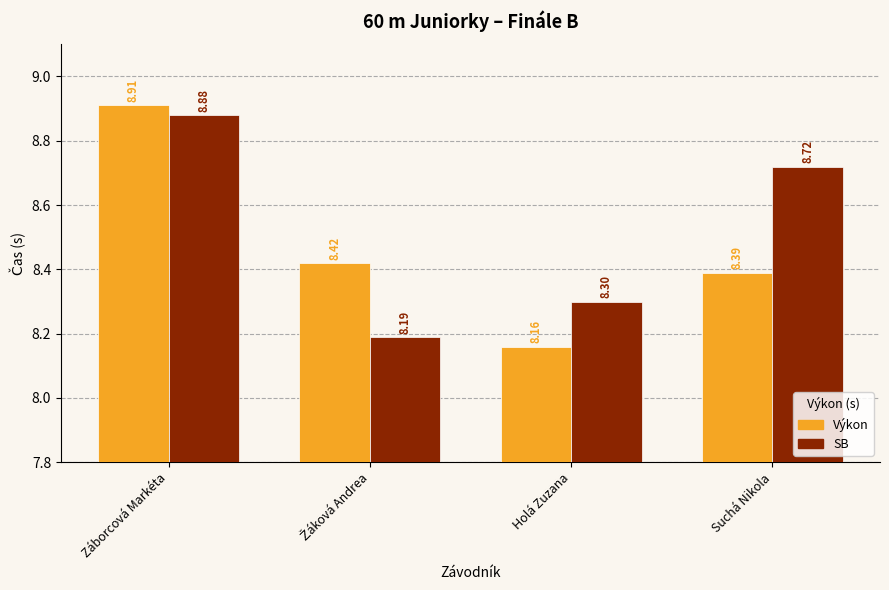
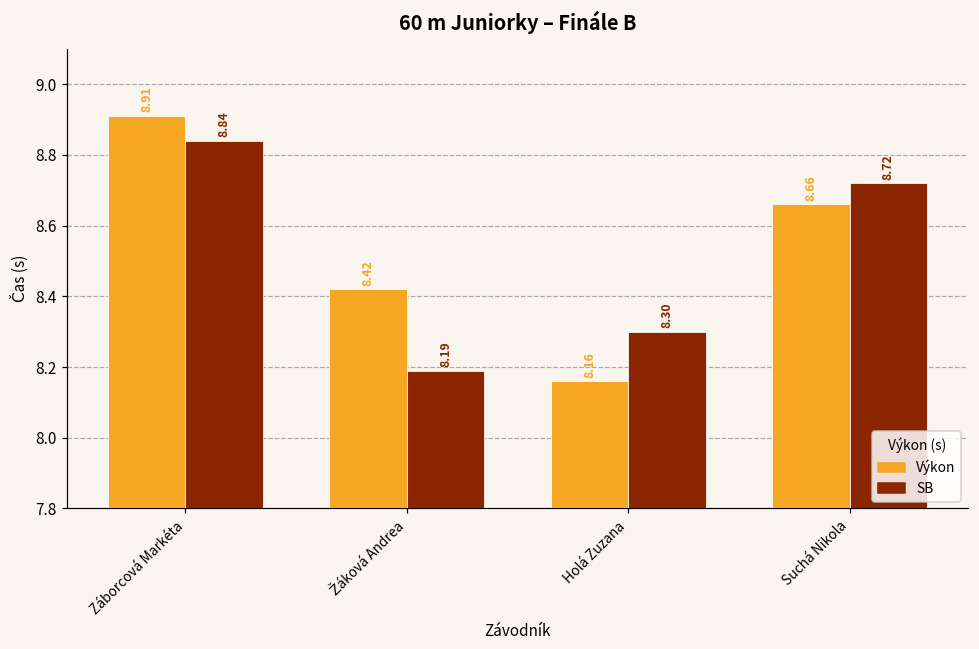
  {
    "Výkon": {
      "Záborcová Markéta": 8.91,
      "Žáková Andrea": 8.42,
      "Holá Zuzana": 8.16,
-     "Suchá Nikola": 8.39
+     "Suchá Nikola": 8.66
    },
    "SB": {
-     "Záborcová Markéta": 8.88,
+     "Záborcová Markéta": 8.84,
      "Žáková Andrea": 8.19,
      "Holá Zuzana": 8.30,
      "Suchá Nikola": 8.72
    }
  }
